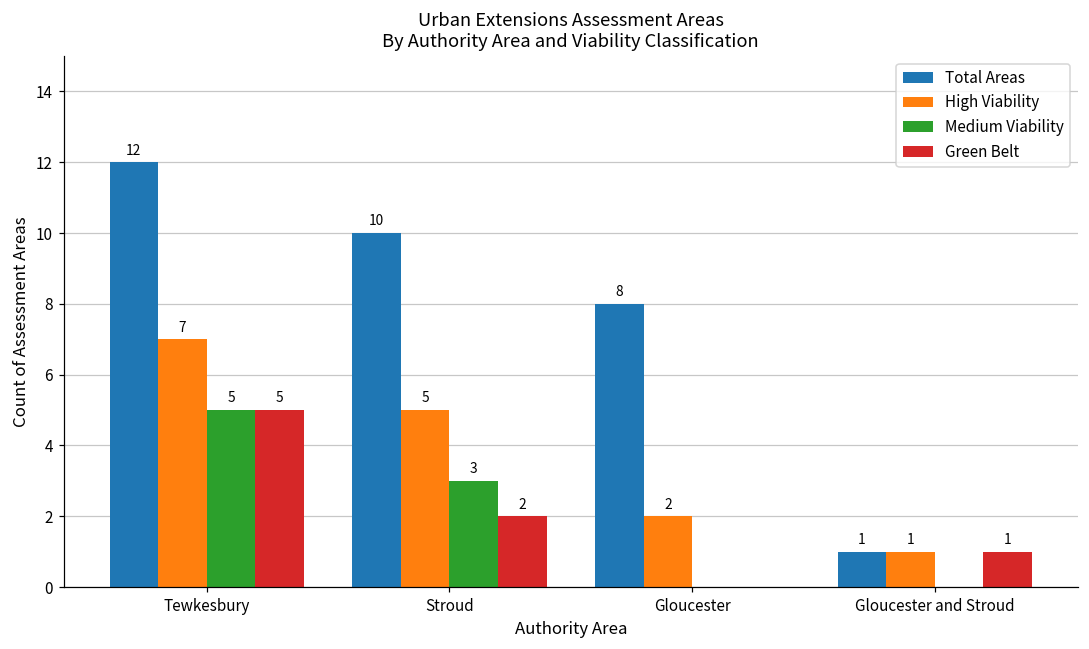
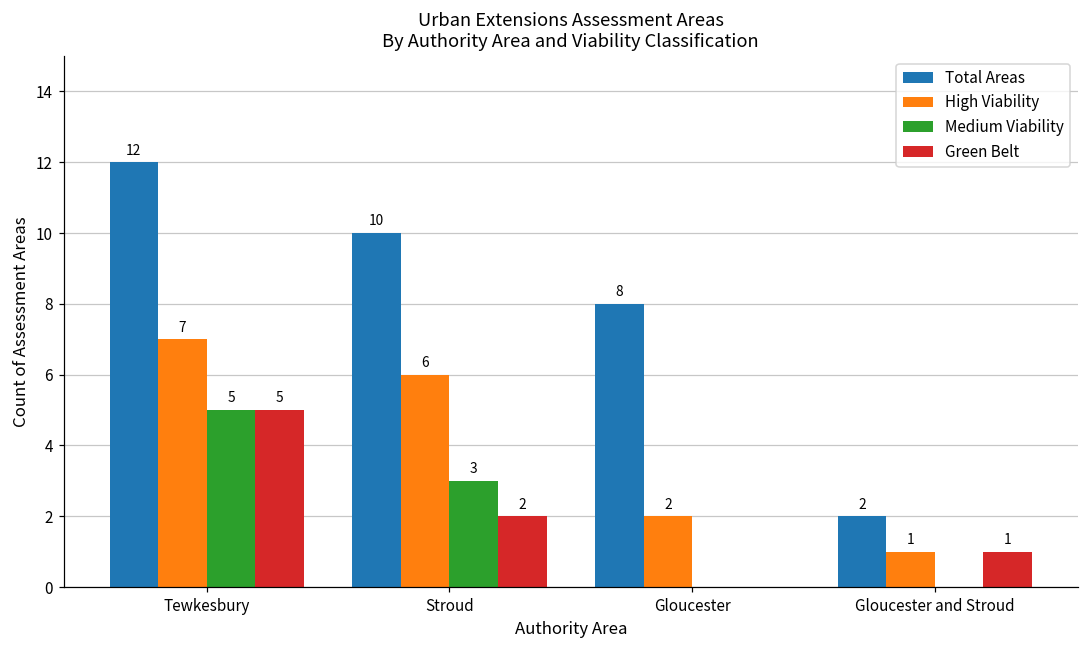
  {
    "Total Areas": {
      "Tewkesbury": 12,
      "Stroud": 10,
      "Gloucester": 8,
-     "Gloucester and Stroud": 1
+     "Gloucester and Stroud": 2
    },
    "High Viability": {
      "Tewkesbury": 7,
-     "Stroud": 5,
+     "Stroud": 6,
      "Gloucester": 2,
      "Gloucester and Stroud": 1
    },
    "Medium Viability": {
      "Tewkesbury": 5,
      "Stroud": 3
    },
    "Green Belt": {
      "Tewkesbury": 5,
      "Stroud": 2,
      "Gloucester and Stroud": 1
    }
  }
